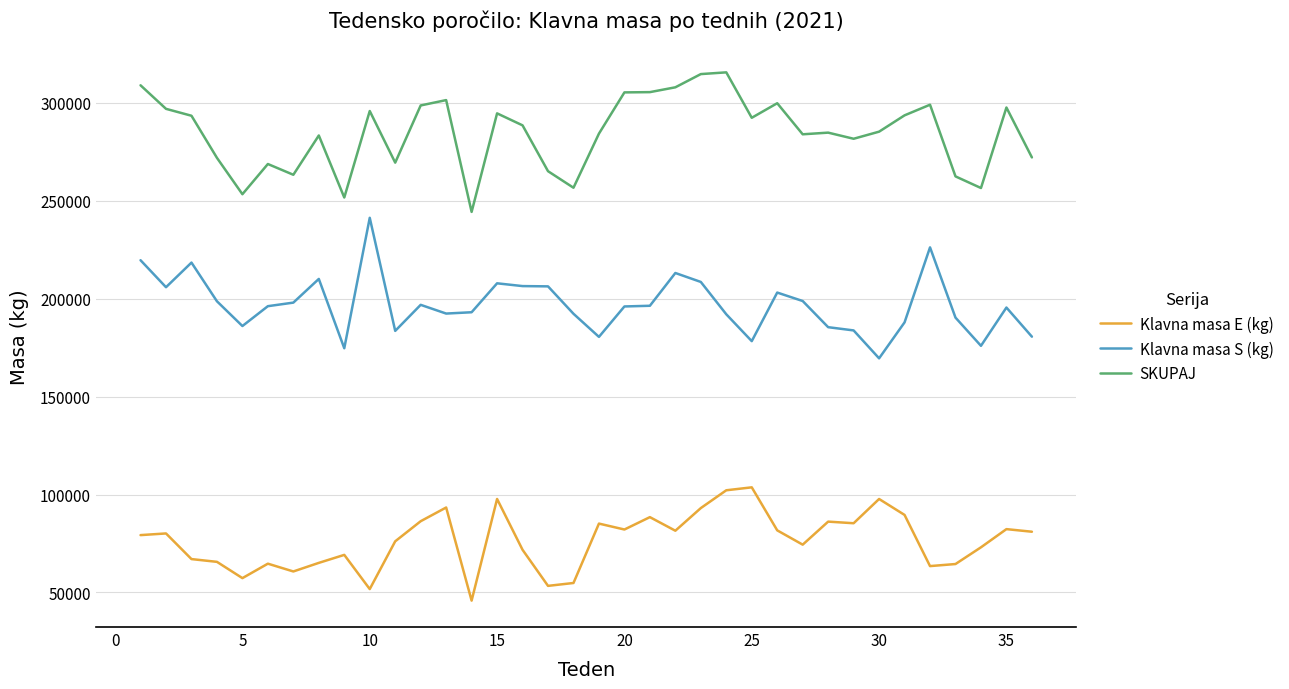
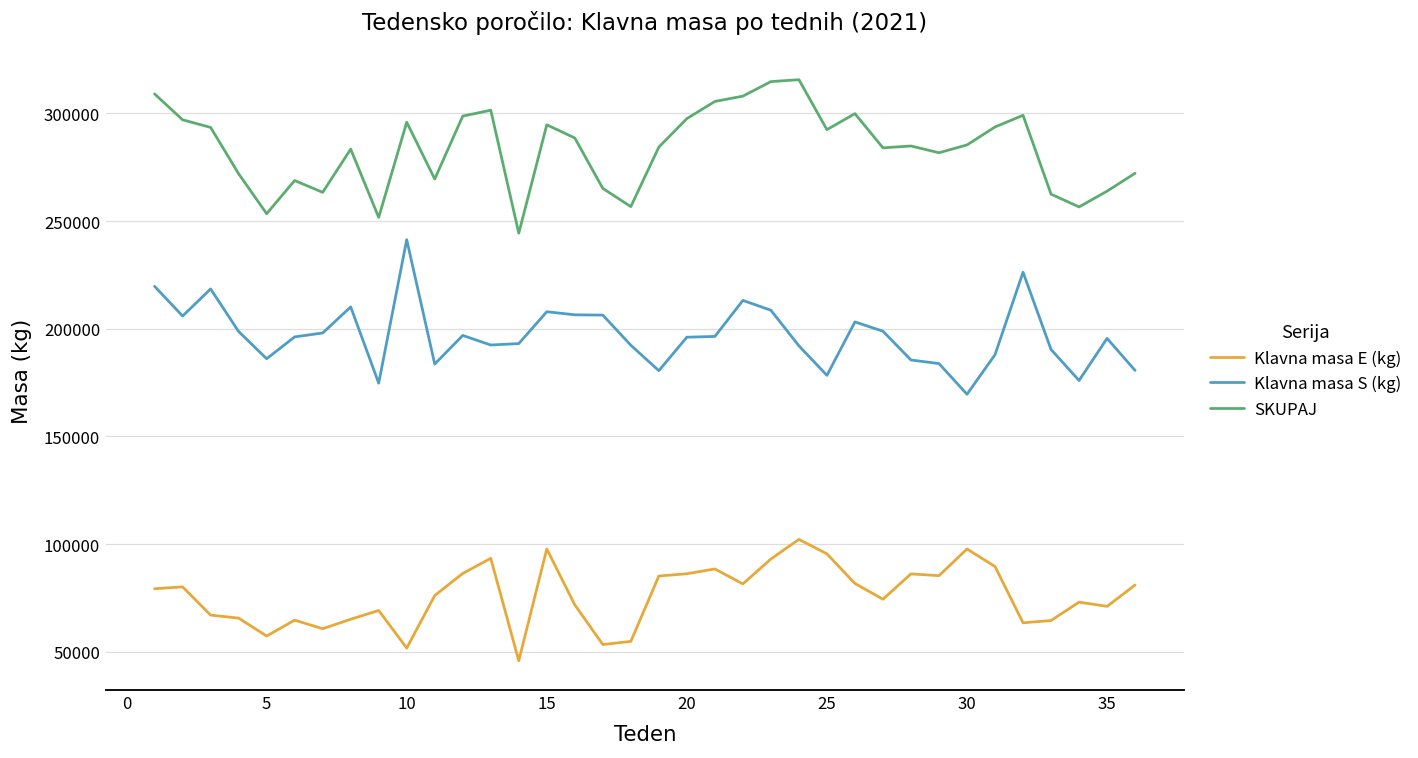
  {
    "Klavna masa E (kg)": {
      "5": 57000,
      "10": 52000,
      "15": 98000,
-     "20": 82000,
-     "25": 104000,
+     "20": 86000,
+     "25": 95000,
      "30": 98000,
-     "35": 82000
+     "35": 71000
    },
    "Klavna masa S (kg)": {
      "5": 186000,
      "10": 241000,
      "15": 208000,
      "20": 196000,
      "25": 178000,
      "30": 170000,
      "35": 195000
    },
    "SKUPAJ": {
      "5": 253000,
      "10": 296000,
      "15": 295000,
-     "20": 305000,
+     "20": 298000,
      "25": 292000,
      "30": 285000,
-     "35": 298000
+     "35": 264000
    }
  }
